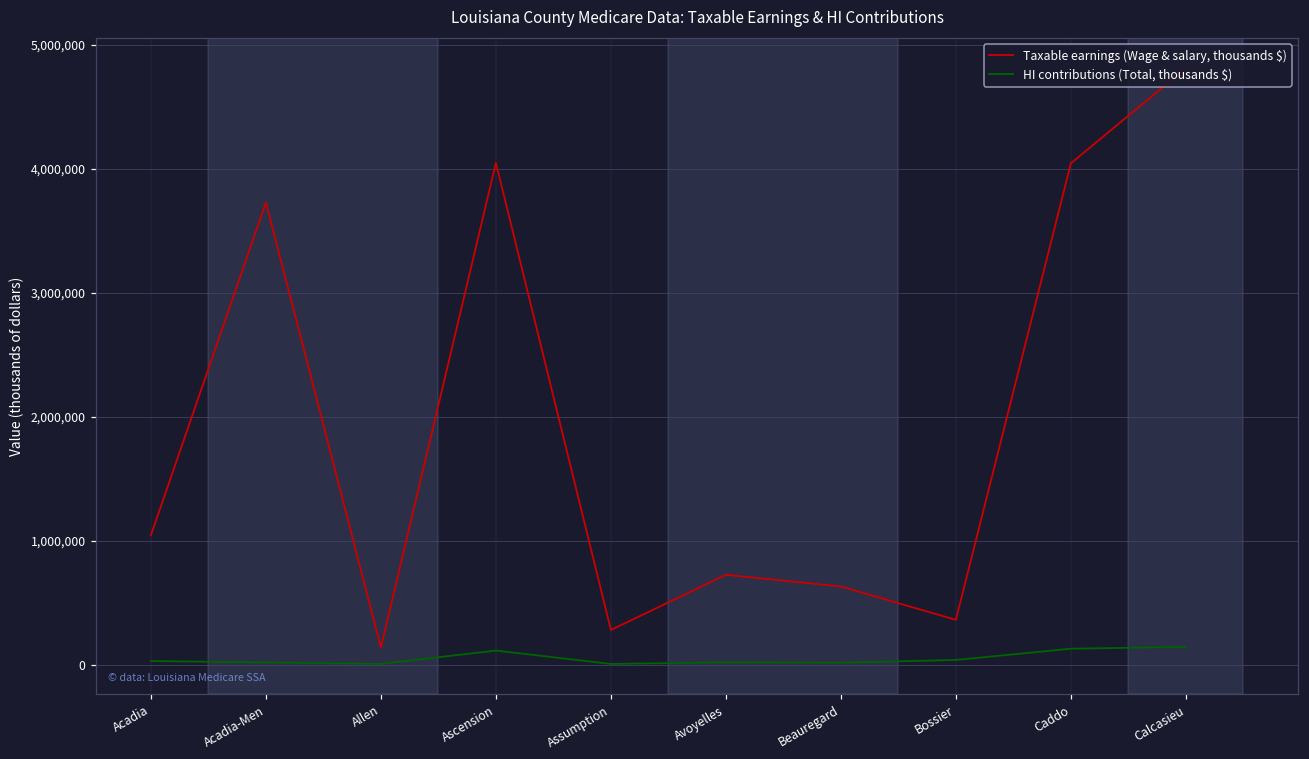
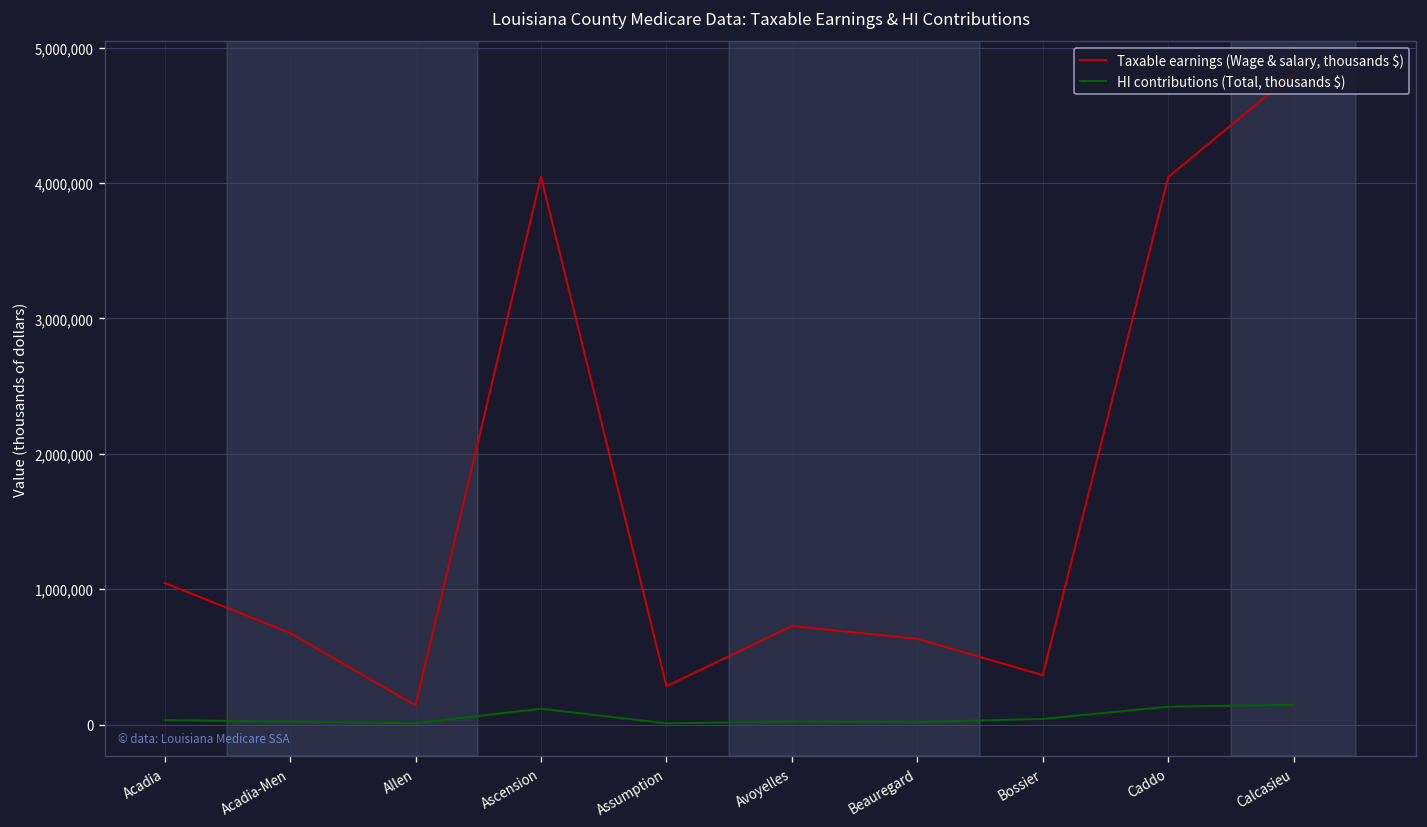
  {
    "Taxable earnings (Wage & salary, thousands $)": {
      "Acadia": "1,050,000",
-     "Acadia-Men": "3,730,000",
+     "Acadia-Men": "680,000",
      "Allen": "140,000",
      "Ascension": "4,050,000",
      "Assumption": "280,000",
      "Avoyelles": "730,000",
      "Beauregard": "630,000",
      "Bossier": "360,000",
      "Caddo": "4,040,000"
    },
    "HI contributions (Total, thousands $)": {
      "Acadia": "30,000",
      "Acadia-Men": "20,000",
      "Allen": "10,000",
      "Ascension": "120,000",
      "Assumption": "10,000",
      "Avoyelles": "20,000",
      "Beauregard": "20,000",
      "Bossier": "40,000",
      "Caddo": "130,000",
      "Calcasieu": "150,000"
    }
  }
